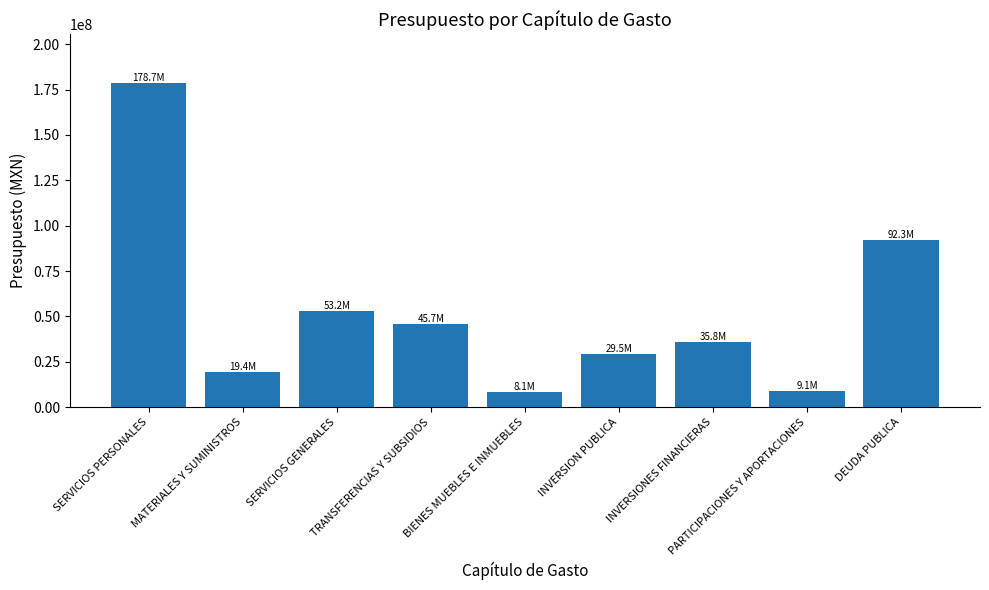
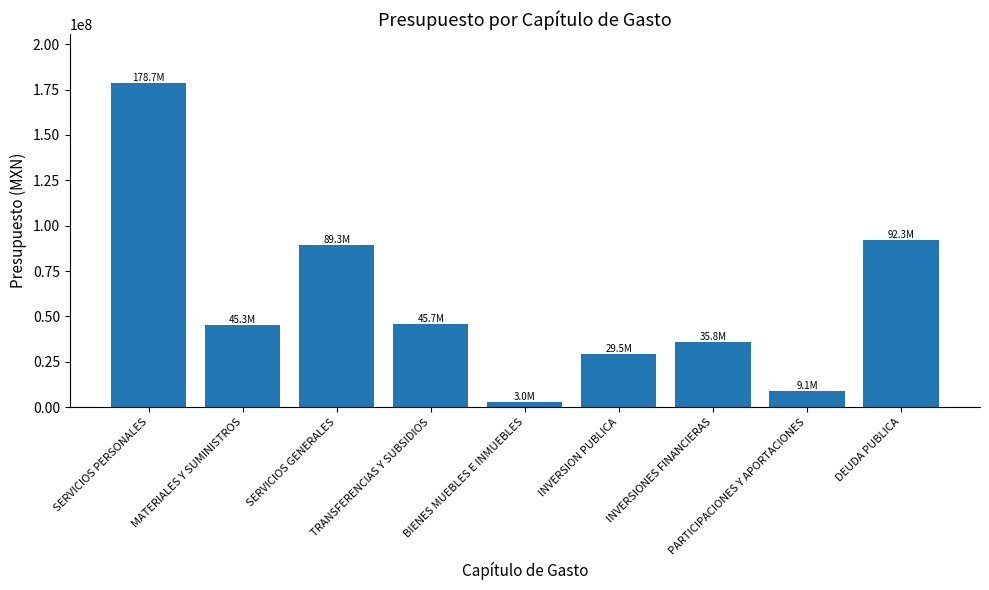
  {
    "SERVICIOS PERSONALES": "178.7M",
-   "MATERIALES Y SUMINISTROS": "19.4M",
-   "SERVICIOS GENERALES": "53.2M",
+   "MATERIALES Y SUMINISTROS": "45.3M",
+   "SERVICIOS GENERALES": "89.3M",
    "TRANSFERENCIAS Y SUBSIDIOS": "45.7M",
-   "BIENES MUEBLES E INMUEBLES": "8.1M",
+   "BIENES MUEBLES E INMUEBLES": "3.0M",
    "INVERSION PUBLICA": "29.5M",
    "INVERSIONES FINANCIERAS": "35.8M",
    "PARTICIPACIONES Y APORTACIONES": "9.1M",
    "DEUDA PUBLICA": "92.3M"
  }
